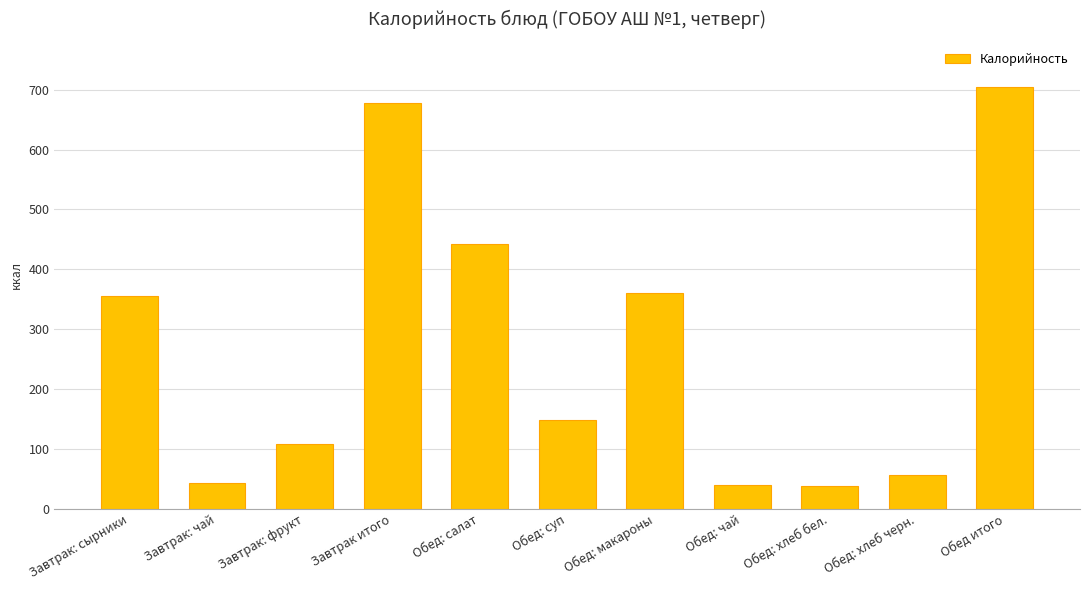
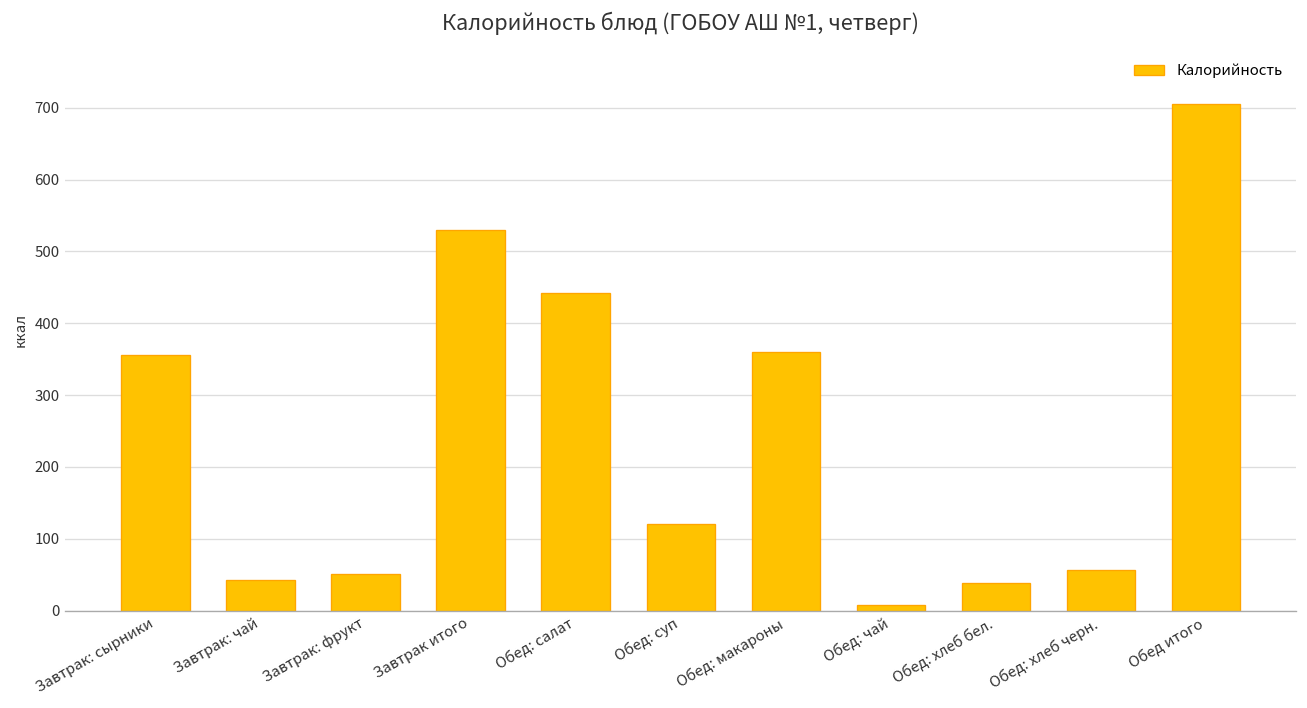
  {
    "Завтрак: сырники": 360,
    "Завтрак: чай": 40,
-   "Завтрак: фрукт": 110,
-   "Завтрак итого": 680,
+   "Завтрак: фрукт": 50,
+   "Завтрак итого": 530,
    "Обед: салат": 440,
-   "Обед: суп": 150,
+   "Обед: суп": 120,
    "Обед: макароны": 360,
-   "Обед: чай": 40,
+   "Обед: чай": 10,
    "Обед: хлеб бел.": 40,
    "Обед: хлеб черн.": 60,
    "Обед итого": 710
  }
